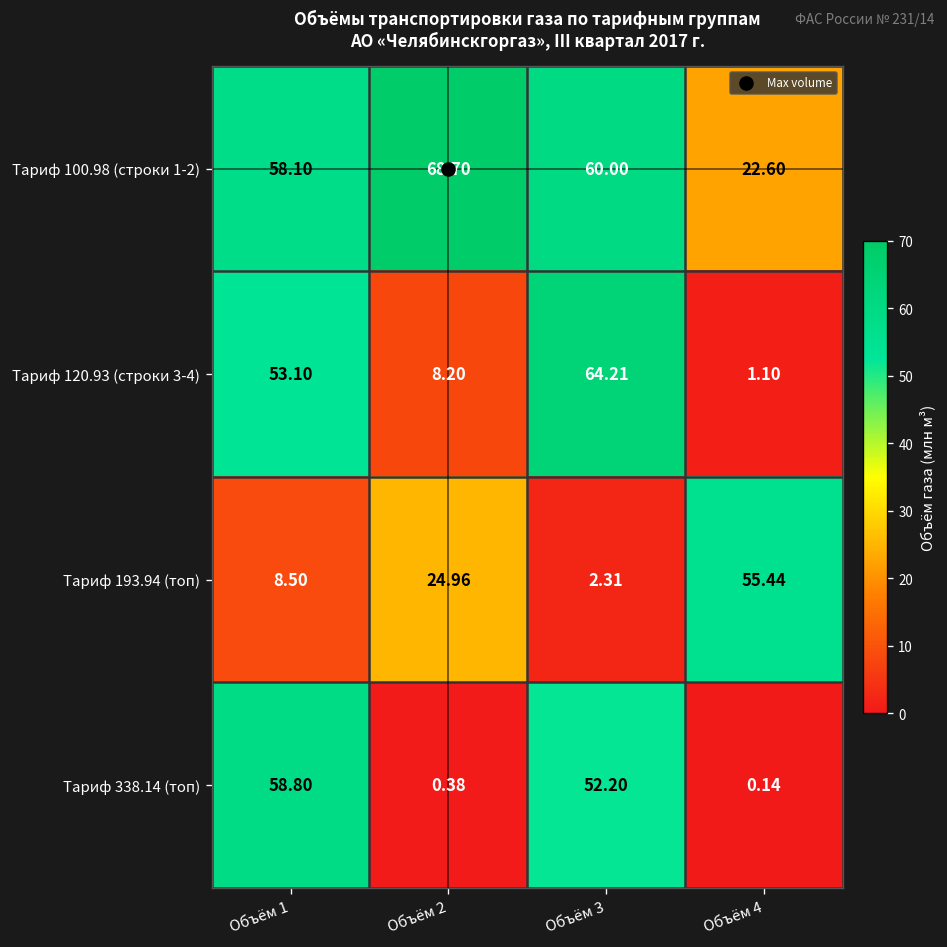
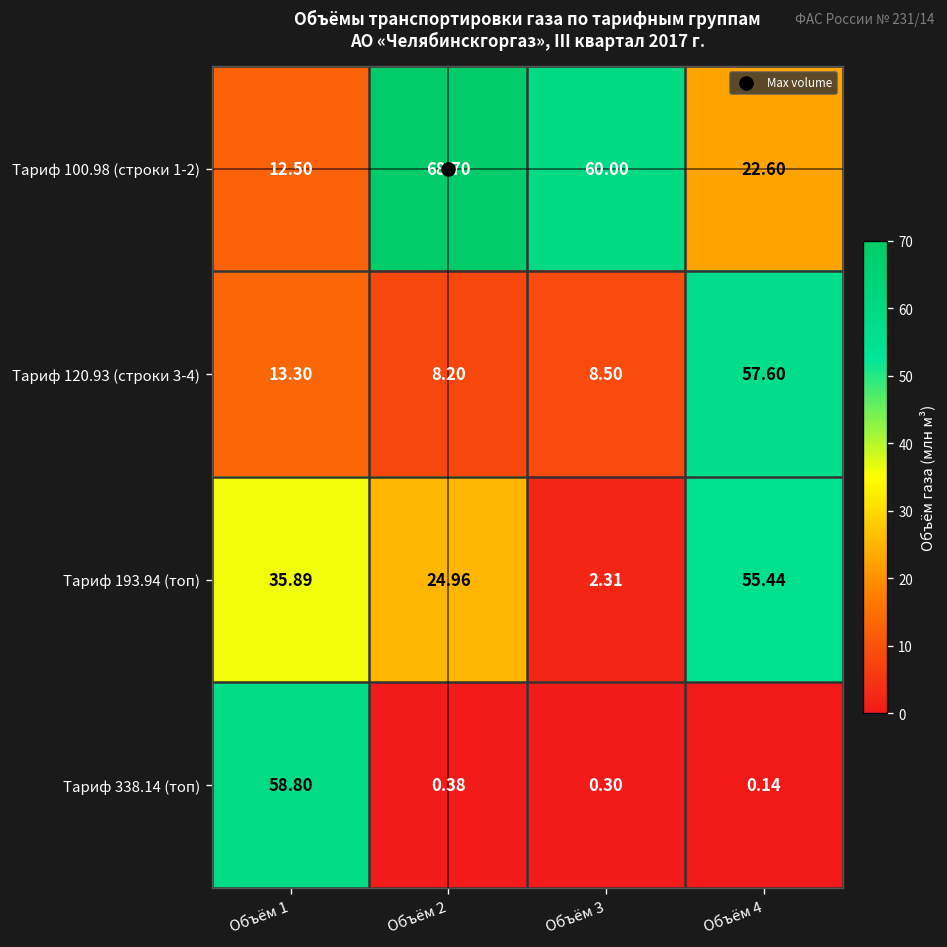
  {
    "Тариф 100.98 (строки 1-2)": {
-     "Объём 1": 58.10,
+     "Объём 1": 12.50,
      "Объём 3": 60.00,
      "Объём 4": 22.60
    },
    "Тариф 120.93 (строки 3-4)": {
-     "Объём 1": 53.10,
+     "Объём 1": 13.30,
      "Объём 2": 8.20,
-     "Объём 3": 64.21,
-     "Объём 4": 1.10
+     "Объём 3": 8.50,
+     "Объём 4": 57.60
    },
    "Тариф 193.94 (топ)": {
-     "Объём 1": 8.50,
+     "Объём 1": 35.89,
      "Объём 2": 24.96,
      "Объём 3": 2.31,
      "Объём 4": 55.44
    },
    "Тариф 338.14 (топ)": {
      "Объём 1": 58.80,
      "Объём 2": 0.38,
-     "Объём 3": 52.20,
+     "Объём 3": 0.30,
      "Объём 4": 0.14
    }
  }
